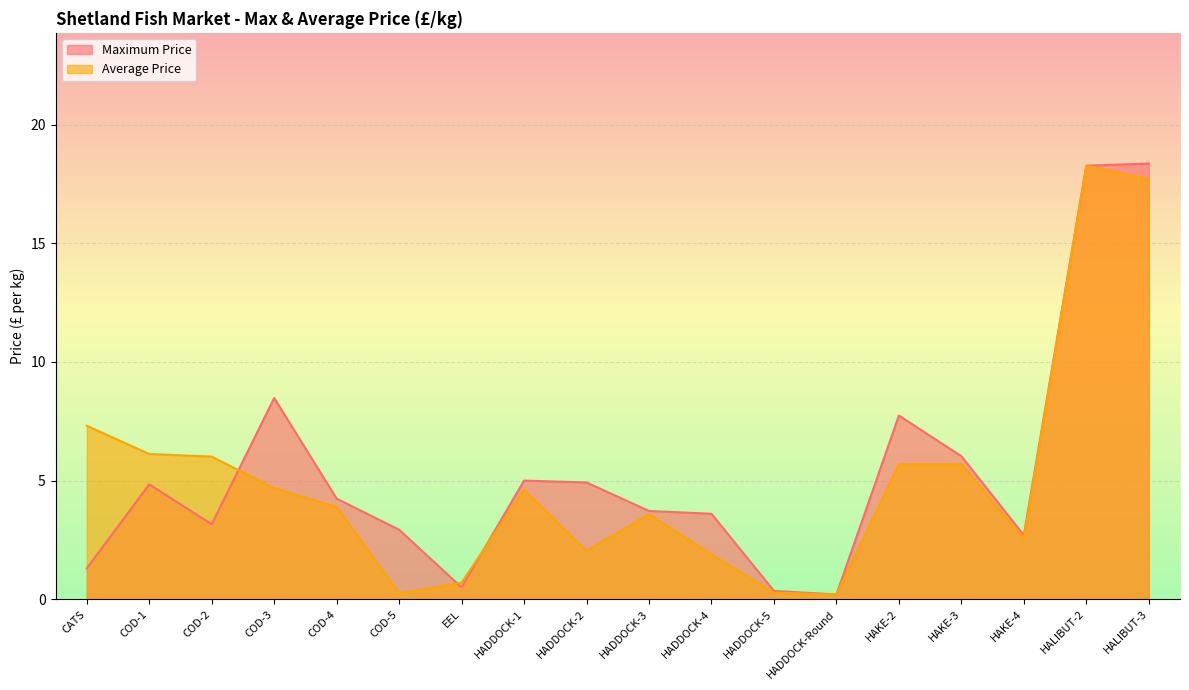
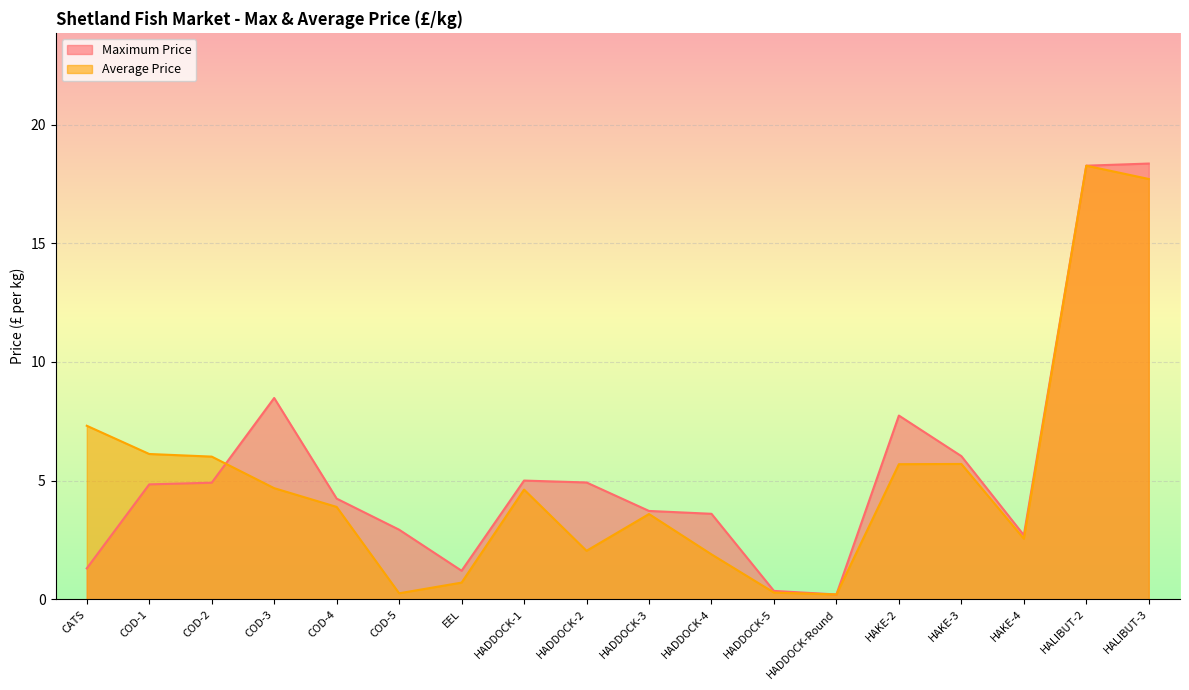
  {
    "Maximum Price": {
      "CATS": 1.3,
      "COD-1": 4.8,
-     "COD-2": 3.2,
+     "COD-2": 4.9,
      "COD-3": 8.5,
      "COD-4": 4.2,
      "COD-5": 2.9,
-     "EEL": 0.5,
+     "EEL": 1.2,
      "HADDOCK-1": 5.0,
      "HADDOCK-2": 4.9,
      "HADDOCK-3": 3.7,
      "HADDOCK-4": 3.6,
      "HAKE-2": 7.7,
      "HAKE-3": 6.0,
      "HAKE-4": 2.7,
      "HALIBUT-3": 18.4
    },
    "Average Price": {
      "CATS": 7.3,
      "COD-1": 6.1,
      "COD-2": 6.0,
      "COD-3": 4.7,
      "COD-4": 3.9,
      "COD-5": 0.3,
      "EEL": 0.7,
      "HADDOCK-1": 4.6,
      "HADDOCK-2": 2.0,
      "HADDOCK-3": 3.6,
      "HADDOCK-4": 1.9,
      "HAKE-2": 5.7,
      "HAKE-3": 5.7,
      "HAKE-4": 2.6,
      "HALIBUT-3": 17.7
    }
  }
